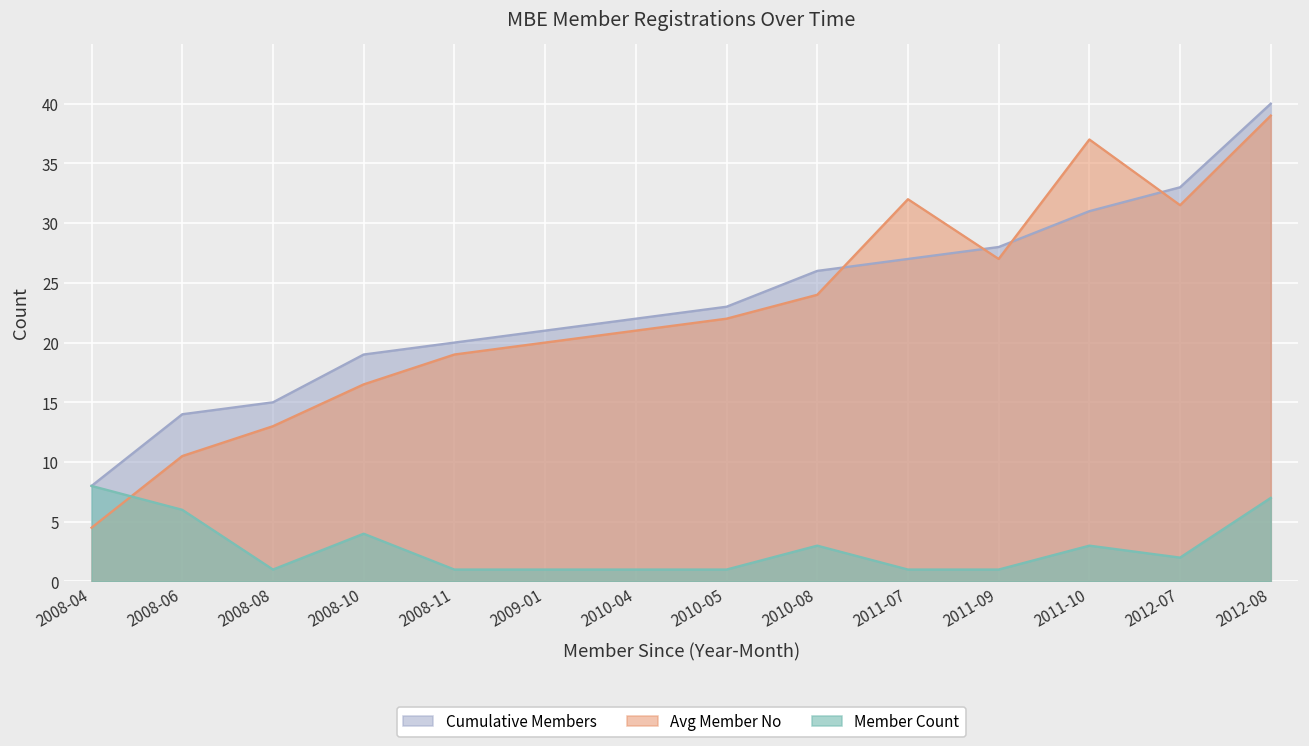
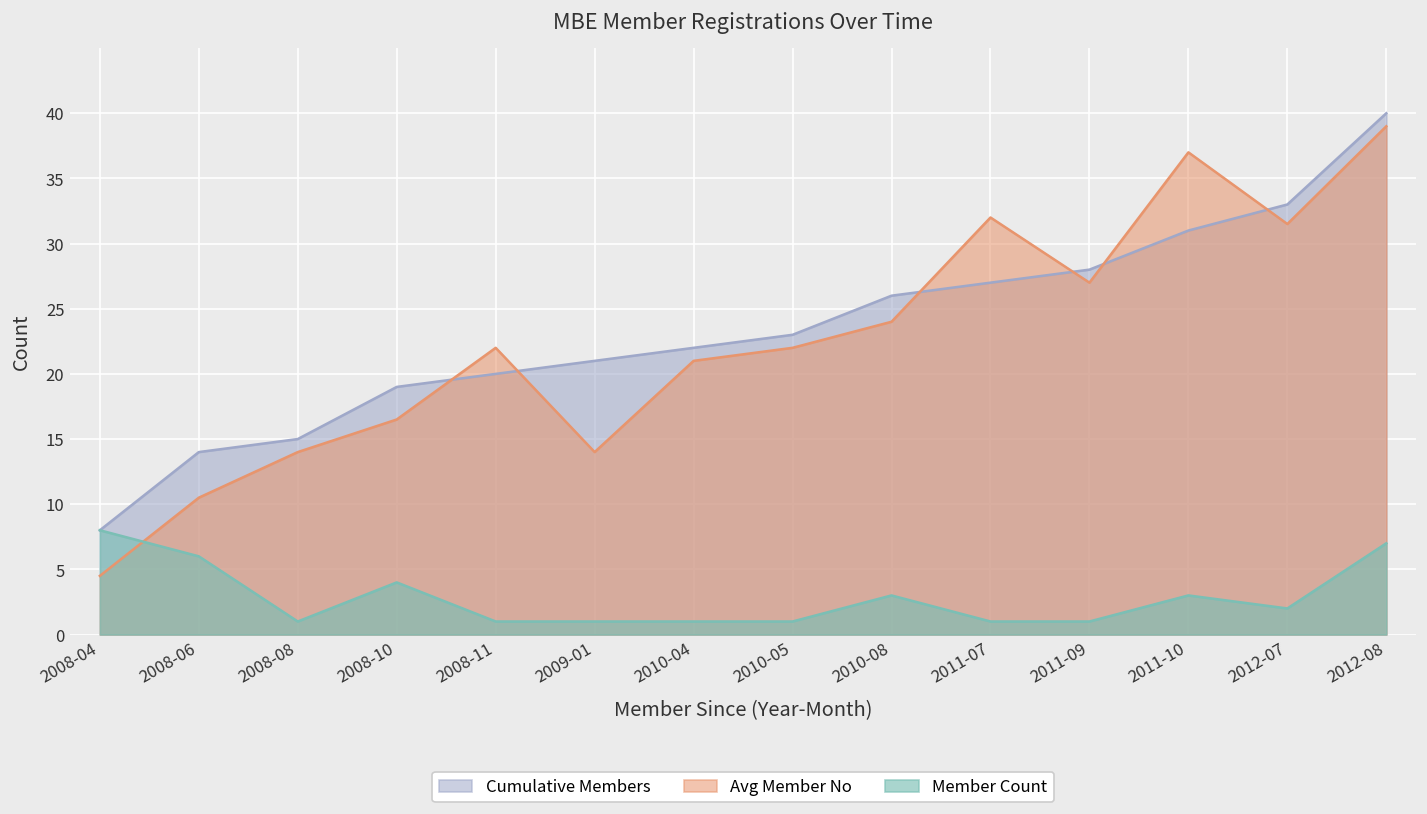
  {
    "Avg Member No": {
      "2008-04": 4.5,
      "2008-06": 10.5,
-     "2008-08": 13,
+     "2008-08": 14,
      "2008-10": 16.5,
-     "2008-11": 19,
-     "2009-01": 20,
+     "2008-11": 22,
+     "2009-01": 14,
      "2010-04": 21,
      "2010-05": 22,
      "2010-08": 24,
      "2011-07": 32,
      "2011-09": 27,
      "2011-10": 37,
      "2012-07": 31.5,
      "2012-08": 39
    }
  }
